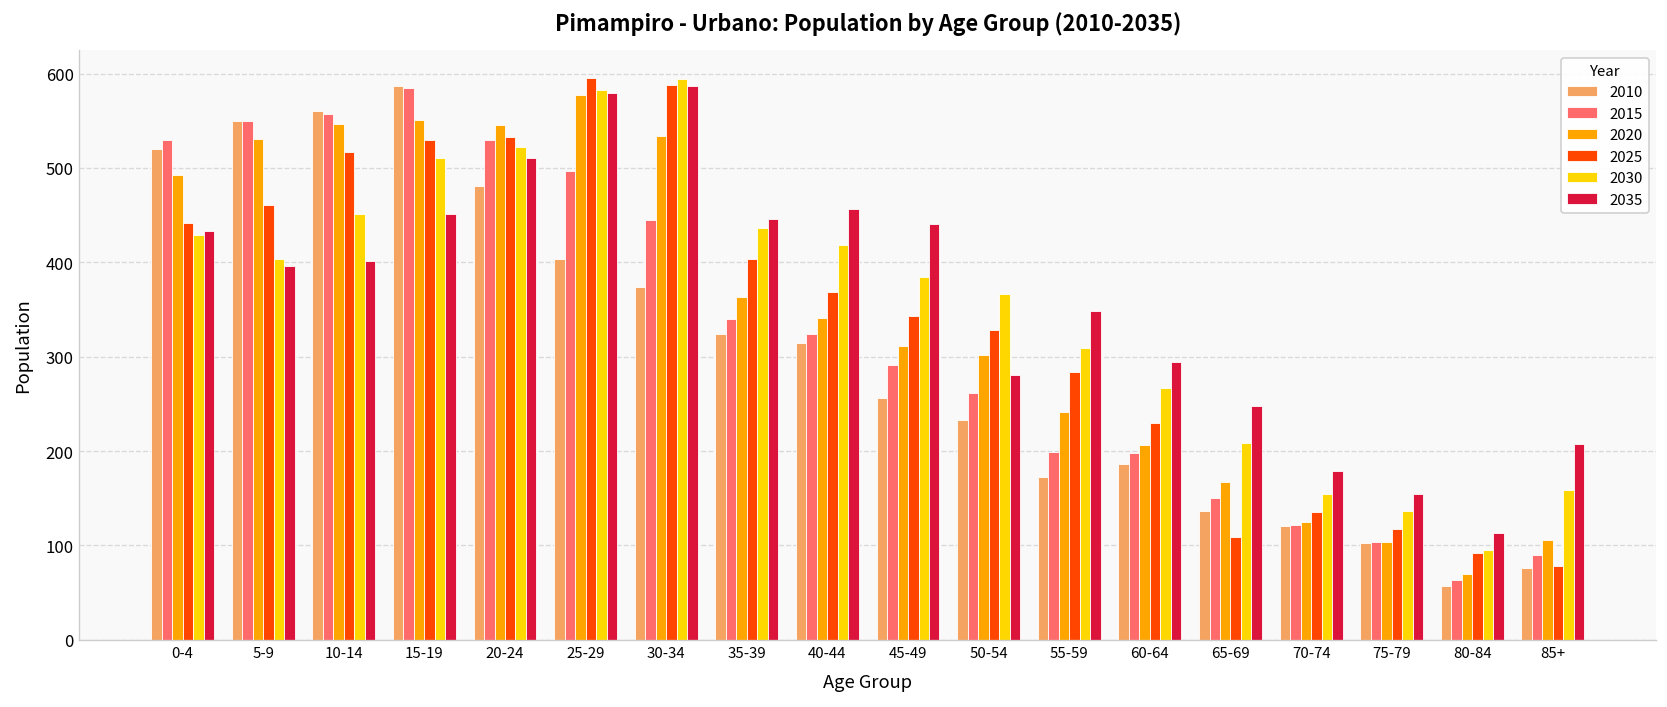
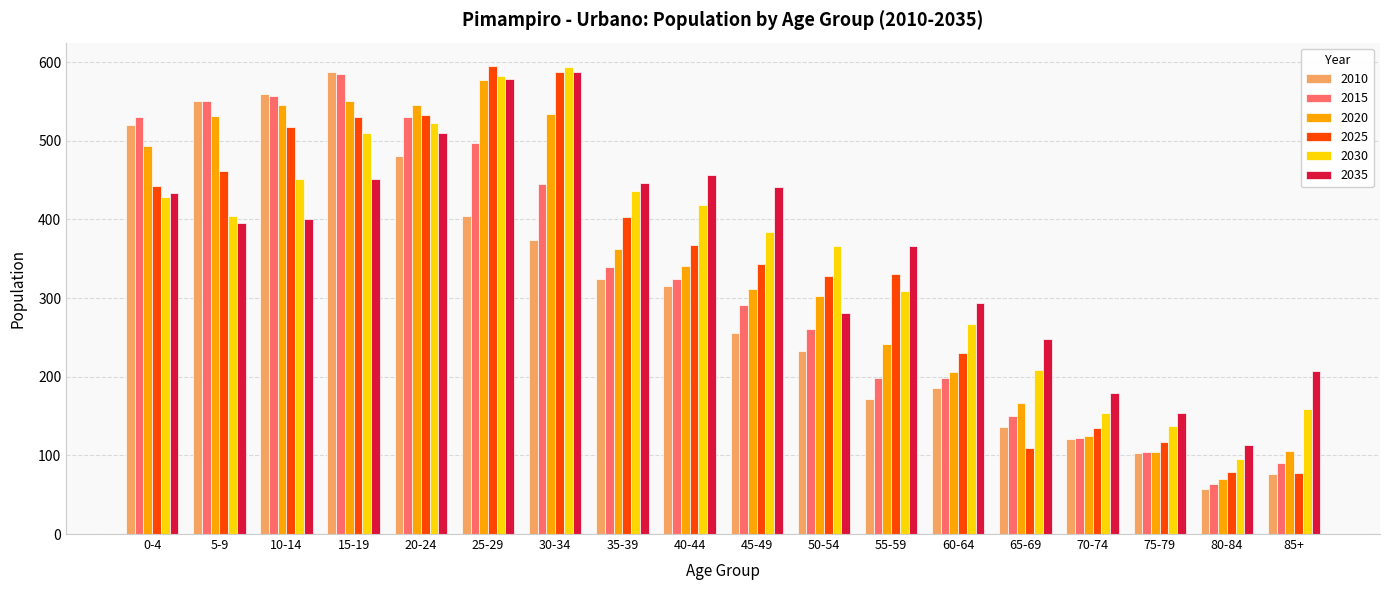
  {
    "2025": {
      "0-4": 440,
      "5-9": 460,
      "10-14": 520,
      "15-19": 530,
      "20-24": 530,
      "25-29": 600,
      "30-34": 590,
      "35-39": 400,
      "40-44": 370,
      "45-49": 340,
      "50-54": 330,
-     "55-59": 280,
+     "55-59": 330,
      "60-64": 230,
      "65-69": 110,
      "70-74": 140,
      "75-79": 120,
-     "80-84": 90,
+     "80-84": 80,
      "85+": 80
    },
    "2035": {
      "0-4": 430,
      "5-9": 400,
      "10-14": 400,
      "15-19": 450,
      "20-24": 510,
      "25-29": 580,
      "30-34": 590,
      "35-39": 450,
      "40-44": 460,
      "45-49": 440,
      "50-54": 280,
-     "55-59": 350,
+     "55-59": 370,
      "60-64": 290,
      "65-69": 250,
      "70-74": 180,
      "75-79": 150,
      "80-84": 110,
      "85+": 210
    }
  }
